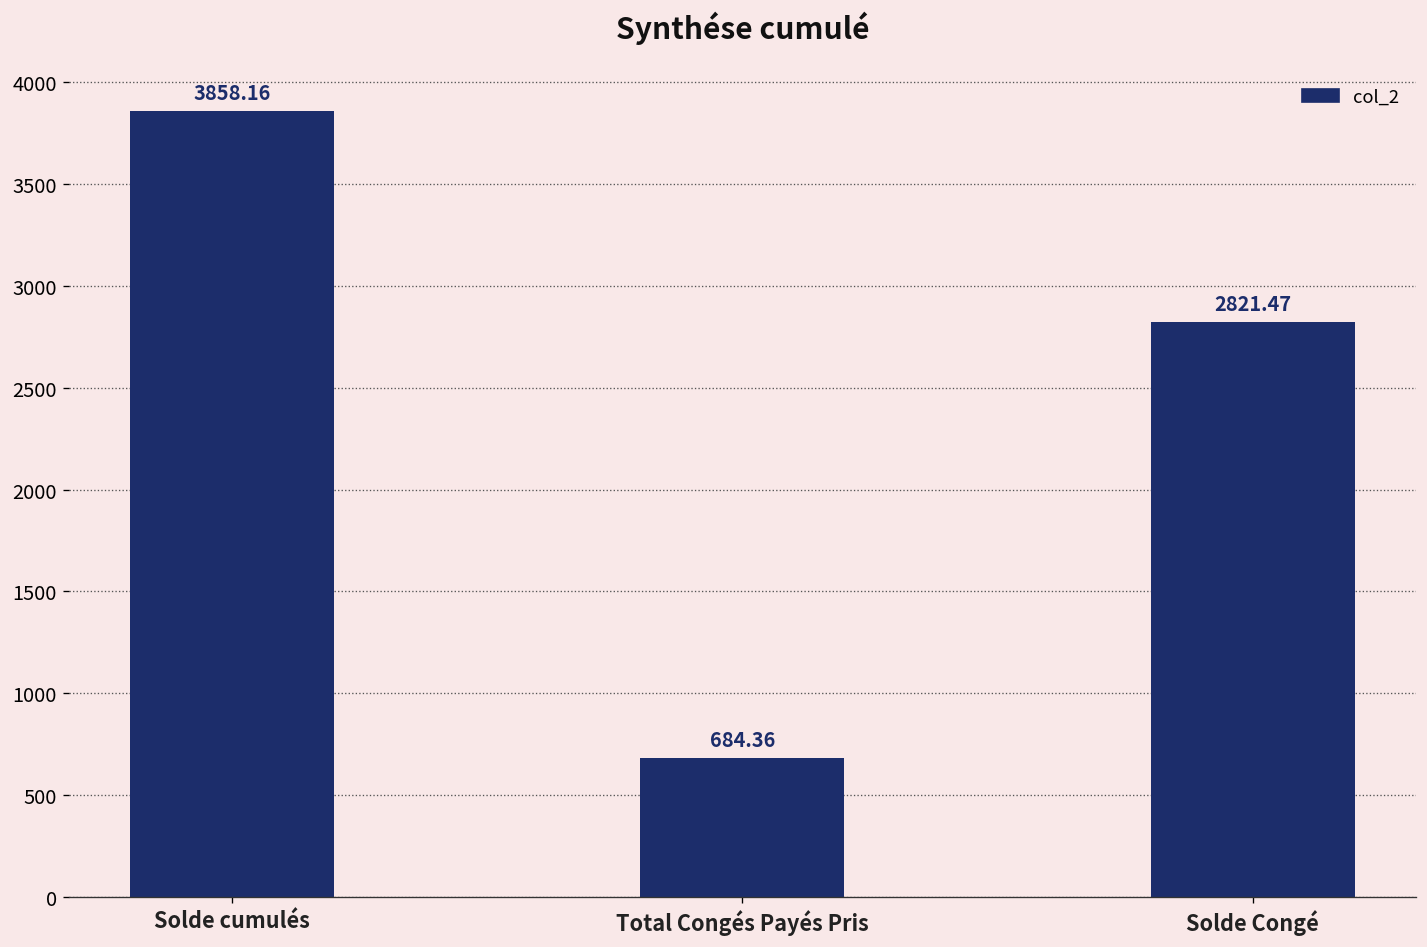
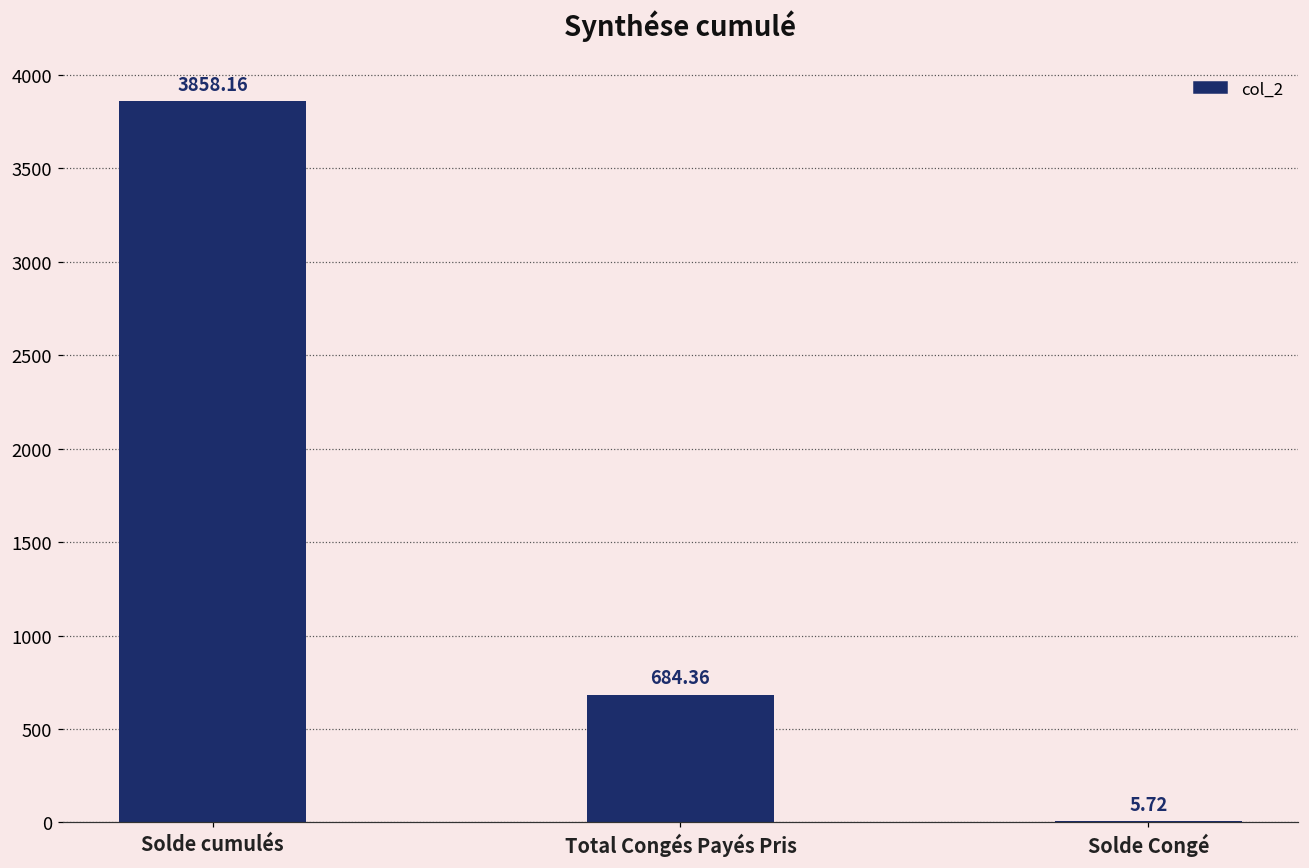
  {
    "Solde cumulés": 3858.16,
    "Total Congés Payés Pris": 684.36,
-   "Solde Congé": 2821.47
+   "Solde Congé": 5.72
  }
